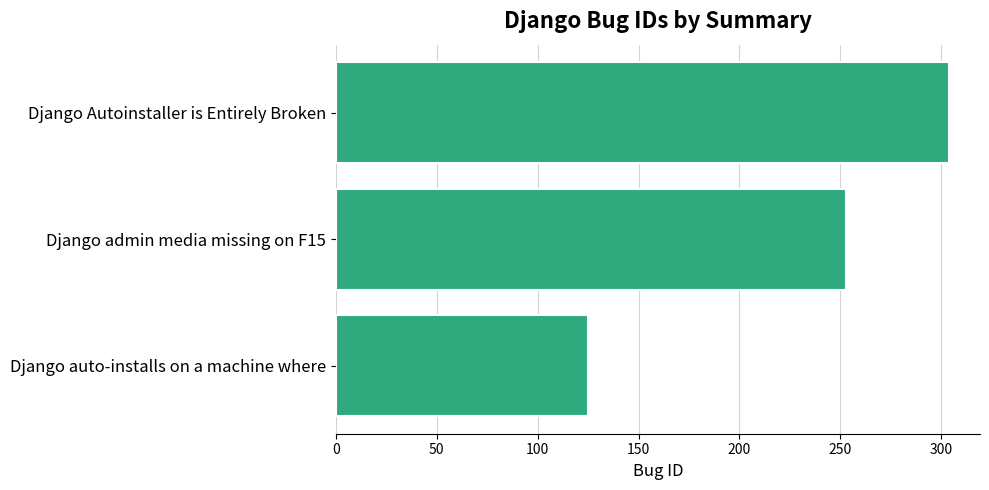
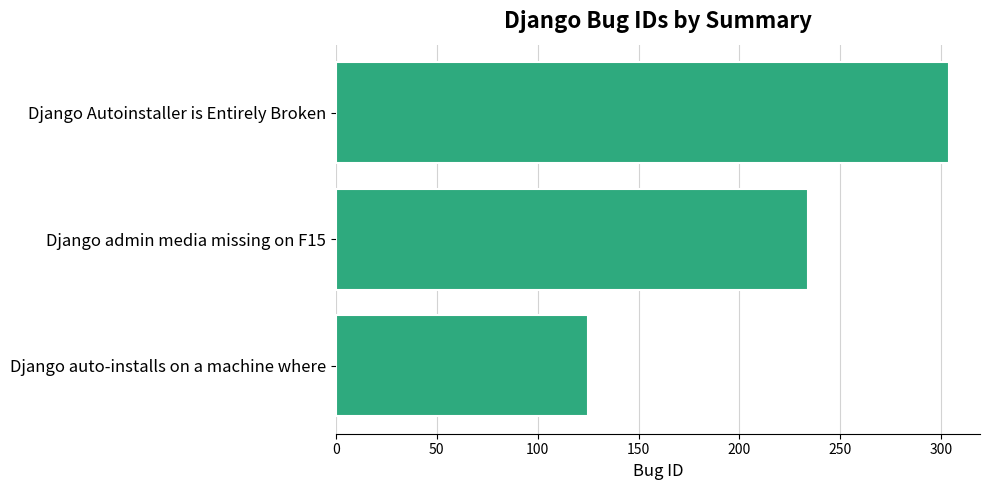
  {
    "Django Autoinstaller is Entirely Broken": 304,
-   "Django admin media missing on F15": 253,
+   "Django admin media missing on F15": 234,
    "Django auto-installs on a machine where": 125
  }
